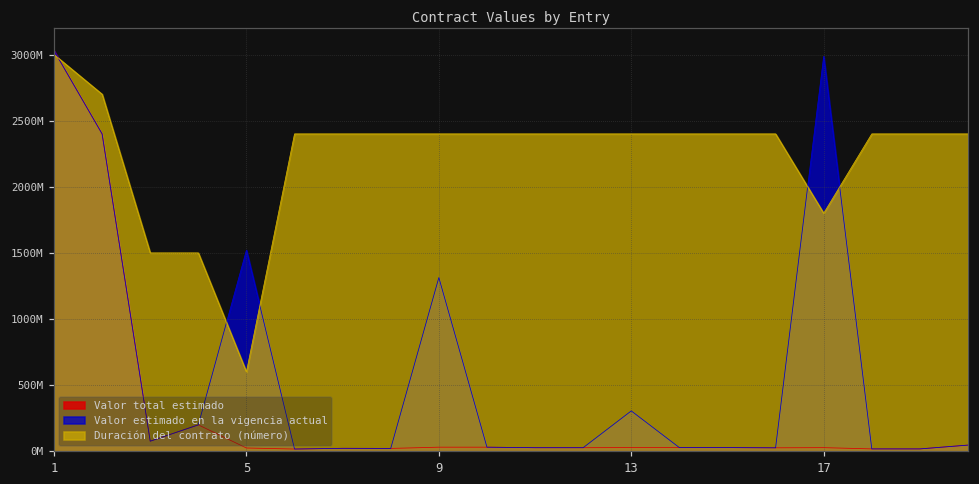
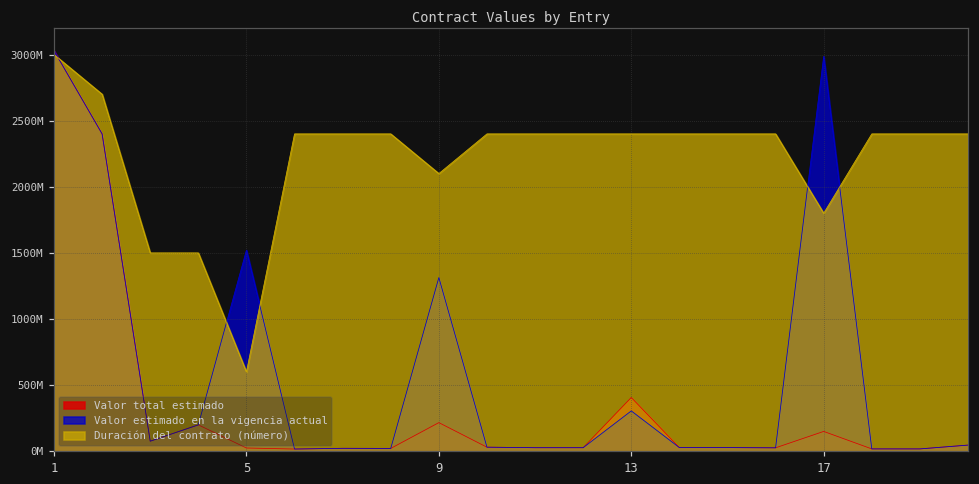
  {
    "Valor total estimado": {
      "5": 30000000,
-     "9": 30000000,
-     "13": 30000000,
-     "17": 30000000
+     "9": 220000000,
+     "13": 410000000,
+     "17": 150000000
    },
    "Valor estimado en la vigencia actual": {
      "5": 1520000000,
      "9": 1310000000,
      "13": 310000000,
      "17": 2990000000
    },
    "Duración del contrato (número)": {
      "1": 3000000000,
      "5": 600000000,
-     "9": 2400000000,
+     "9": 2100000000,
      "13": 2400000000,
      "17": 1800000000
    }
  }
